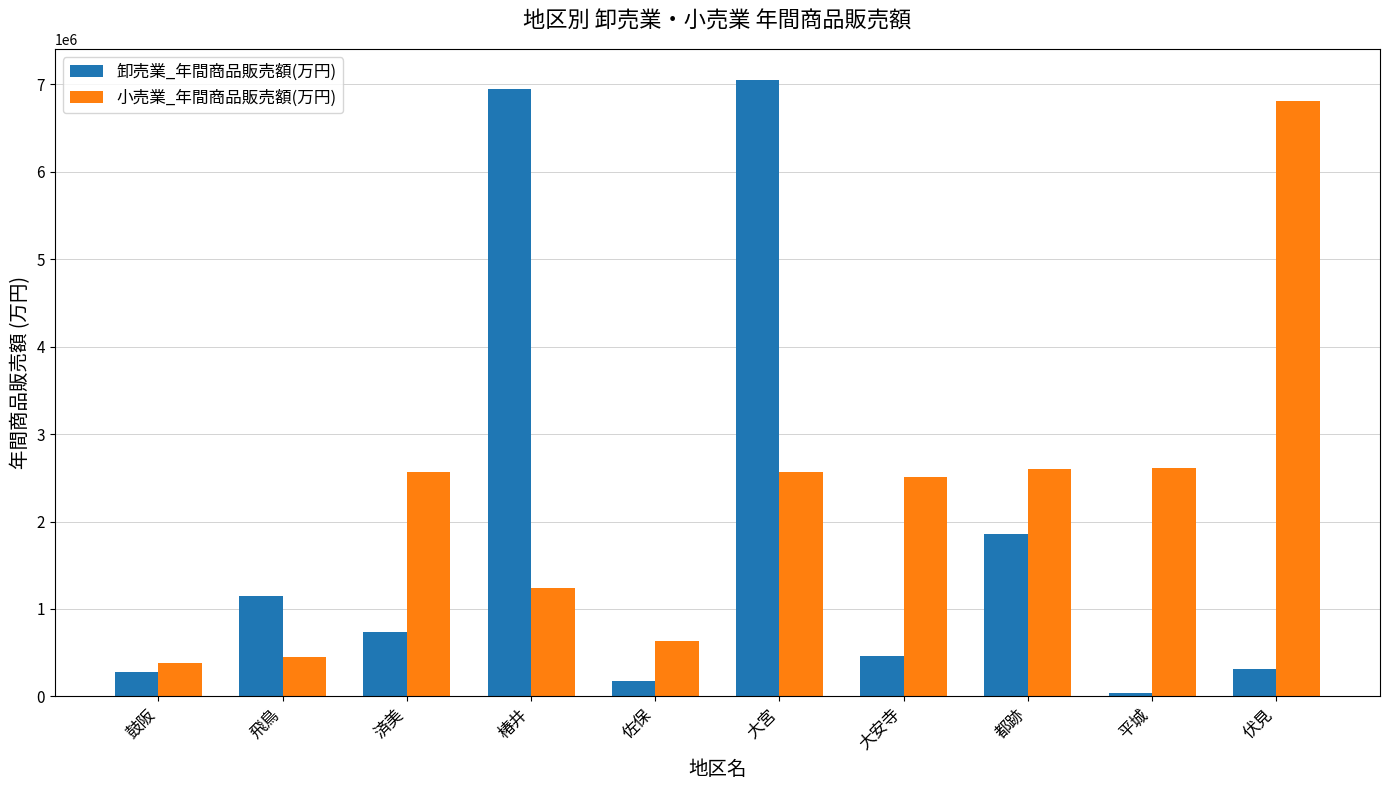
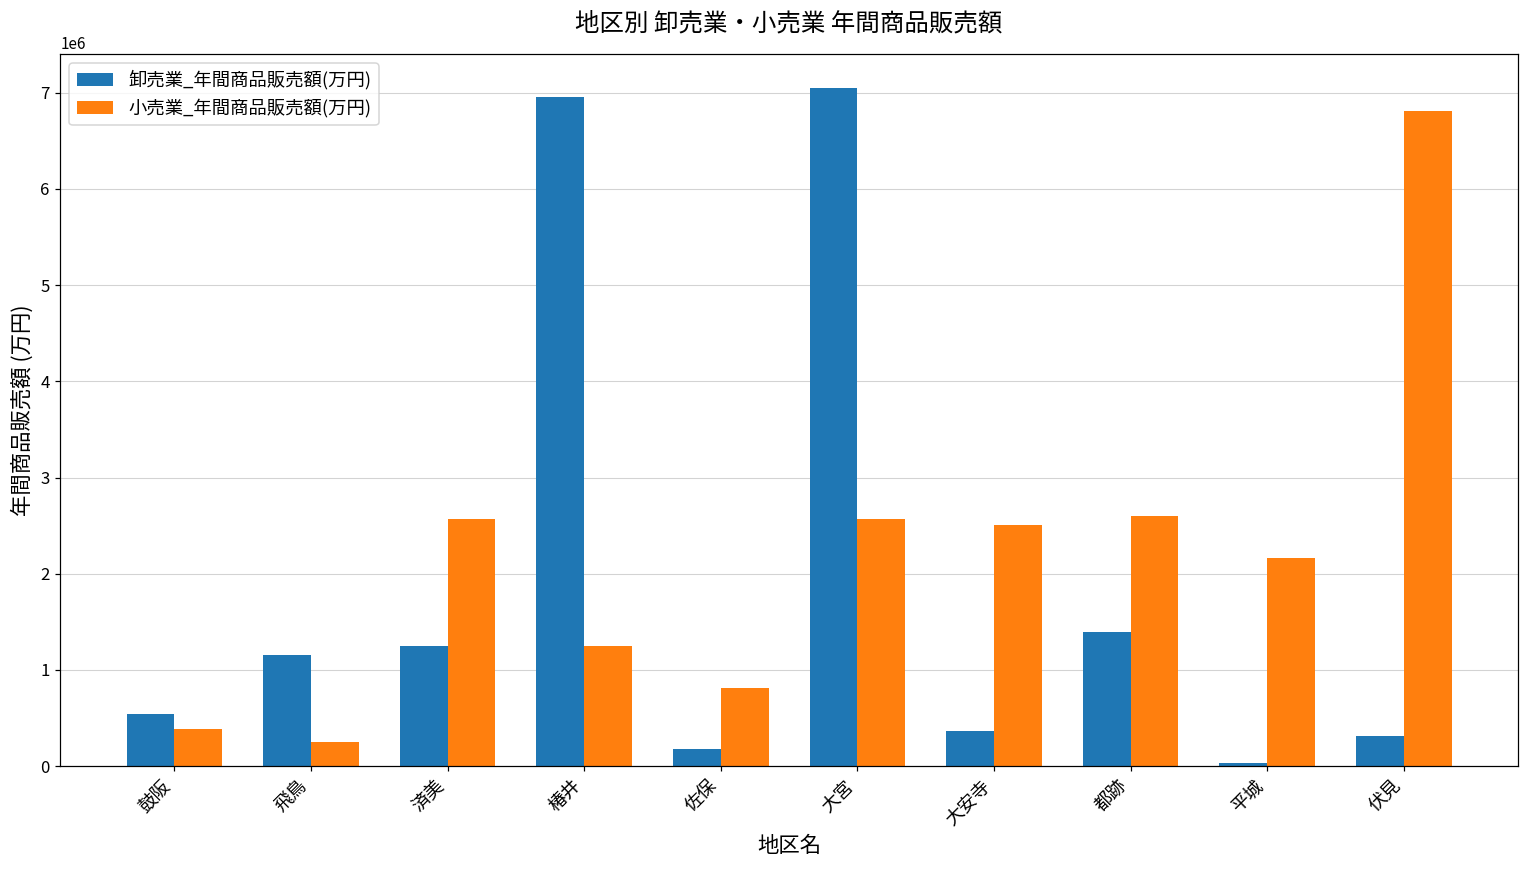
  {
    "卸売業_年間商品販売額(万円)": {
-     "鼓阪": 300000,
+     "鼓阪": 500000,
      "飛鳥": 1200000,
-     "済美": 700000,
+     "済美": 1200000,
      "椿井": 7000000,
      "佐保": 200000,
      "大宮": 7100000,
-     "大安寺": 500000,
-     "都跡": 1900000,
+     "大安寺": 400000,
+     "都跡": 1400000,
      "平城": 0,
      "伏見": 300000
    },
    "小売業_年間商品販売額(万円)": {
      "鼓阪": 400000,
-     "飛鳥": 500000,
+     "飛鳥": 200000,
      "済美": 2600000,
      "椿井": 1200000,
-     "佐保": 600000,
+     "佐保": 800000,
      "大宮": 2600000,
      "大安寺": 2500000,
      "都跡": 2600000,
-     "平城": 2600000,
+     "平城": 2200000,
      "伏見": 6800000
    }
  }
